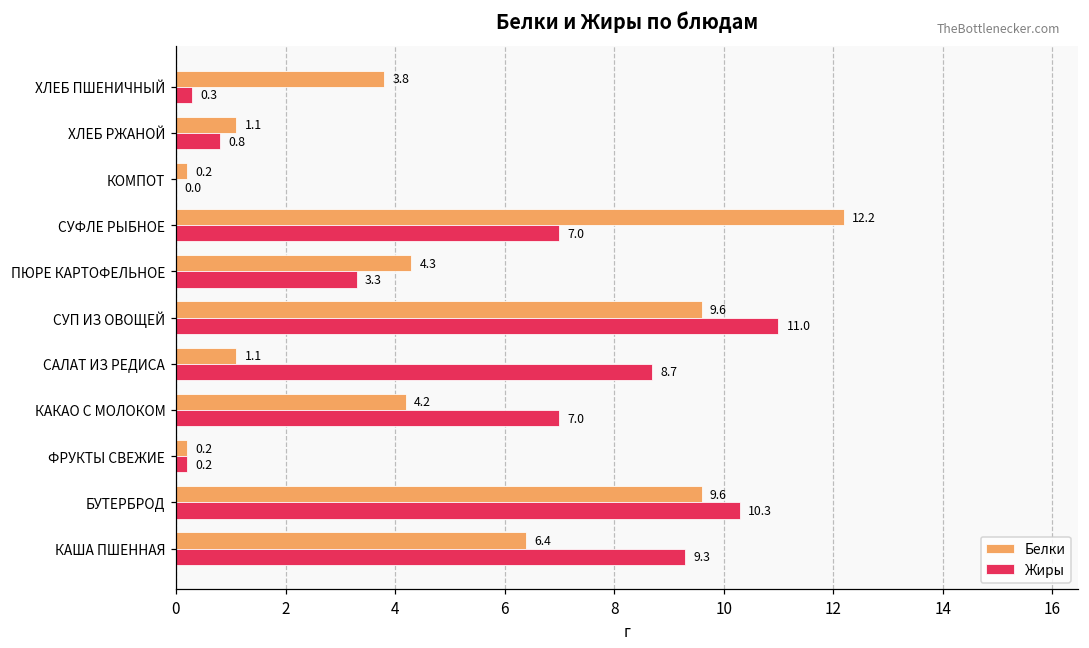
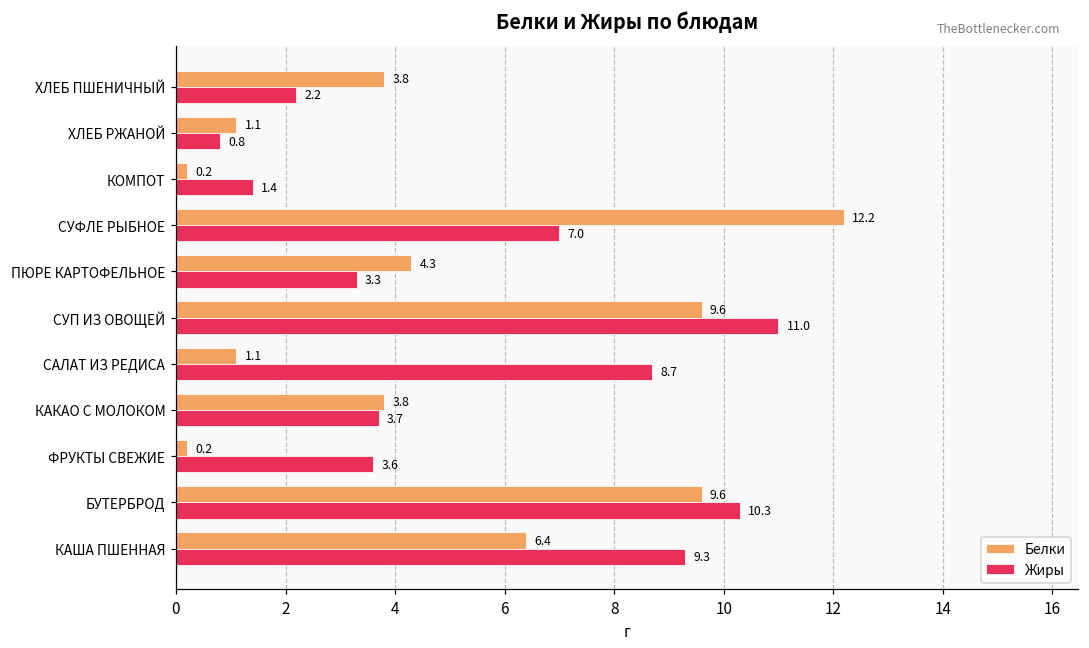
  {
    "Белки": {
      "ХЛЕБ ПШЕНИЧНЫЙ": 3.8,
      "ХЛЕБ РЖАНОЙ": 1.1,
      "КОМПОТ": 0.2,
      "СУФЛЕ РЫБНОЕ": 12.2,
      "ПЮРЕ КАРТОФЕЛЬНОЕ": 4.3,
      "СУП ИЗ ОВОЩЕЙ": 9.6,
      "САЛАТ ИЗ РЕДИСА": 1.1,
-     "КАКАО С МОЛОКОМ": 4.2,
+     "КАКАО С МОЛОКОМ": 3.8,
      "ФРУКТЫ СВЕЖИЕ": 0.2,
      "БУТЕРБРОД": 9.6,
      "КАША ПШЕННАЯ": 6.4
    },
    "Жиры": {
-     "ХЛЕБ ПШЕНИЧНЫЙ": 0.3,
+     "ХЛЕБ ПШЕНИЧНЫЙ": 2.2,
      "ХЛЕБ РЖАНОЙ": 0.8,
-     "КОМПОТ": 0.0,
+     "КОМПОТ": 1.4,
      "СУФЛЕ РЫБНОЕ": 7.0,
      "ПЮРЕ КАРТОФЕЛЬНОЕ": 3.3,
      "СУП ИЗ ОВОЩЕЙ": 11.0,
      "САЛАТ ИЗ РЕДИСА": 8.7,
-     "КАКАО С МОЛОКОМ": 7.0,
-     "ФРУКТЫ СВЕЖИЕ": 0.2,
+     "КАКАО С МОЛОКОМ": 3.7,
+     "ФРУКТЫ СВЕЖИЕ": 3.6,
      "БУТЕРБРОД": 10.3,
      "КАША ПШЕННАЯ": 9.3
    }
  }
